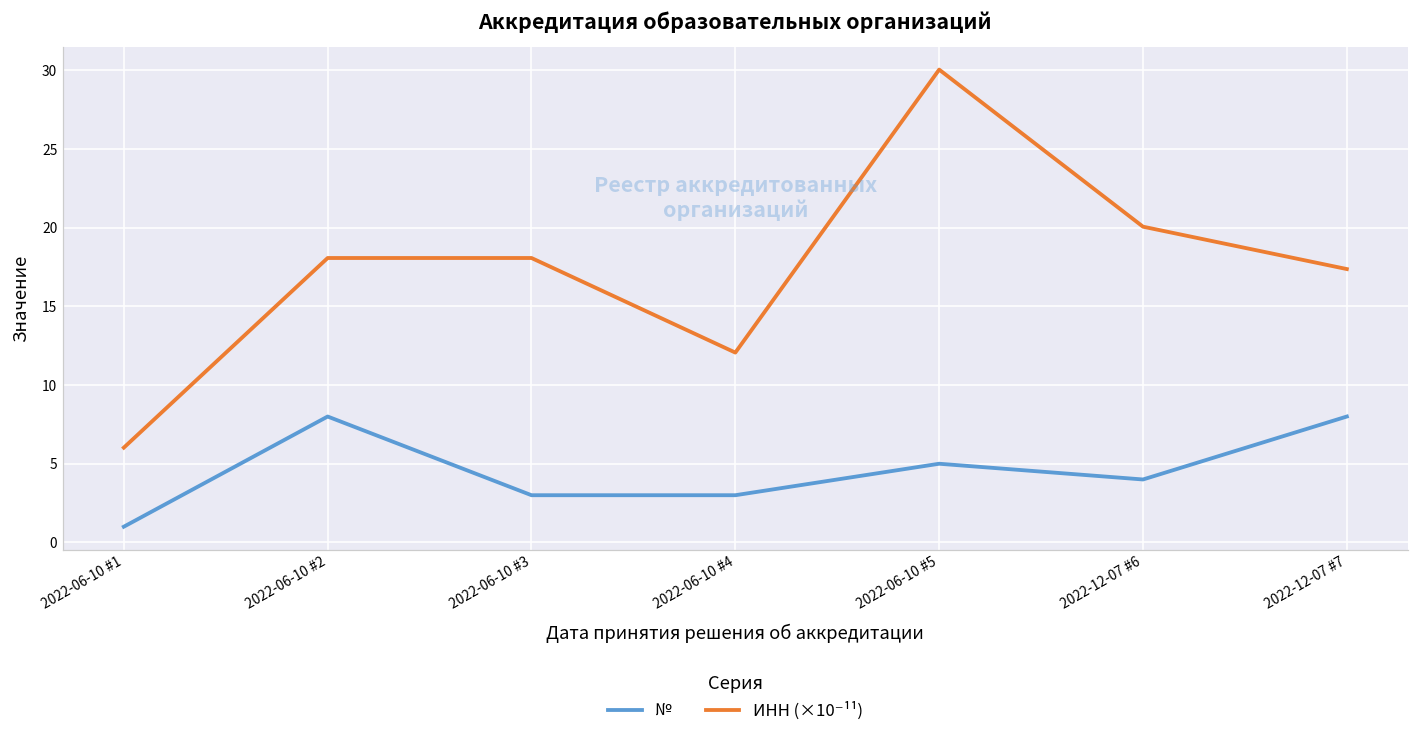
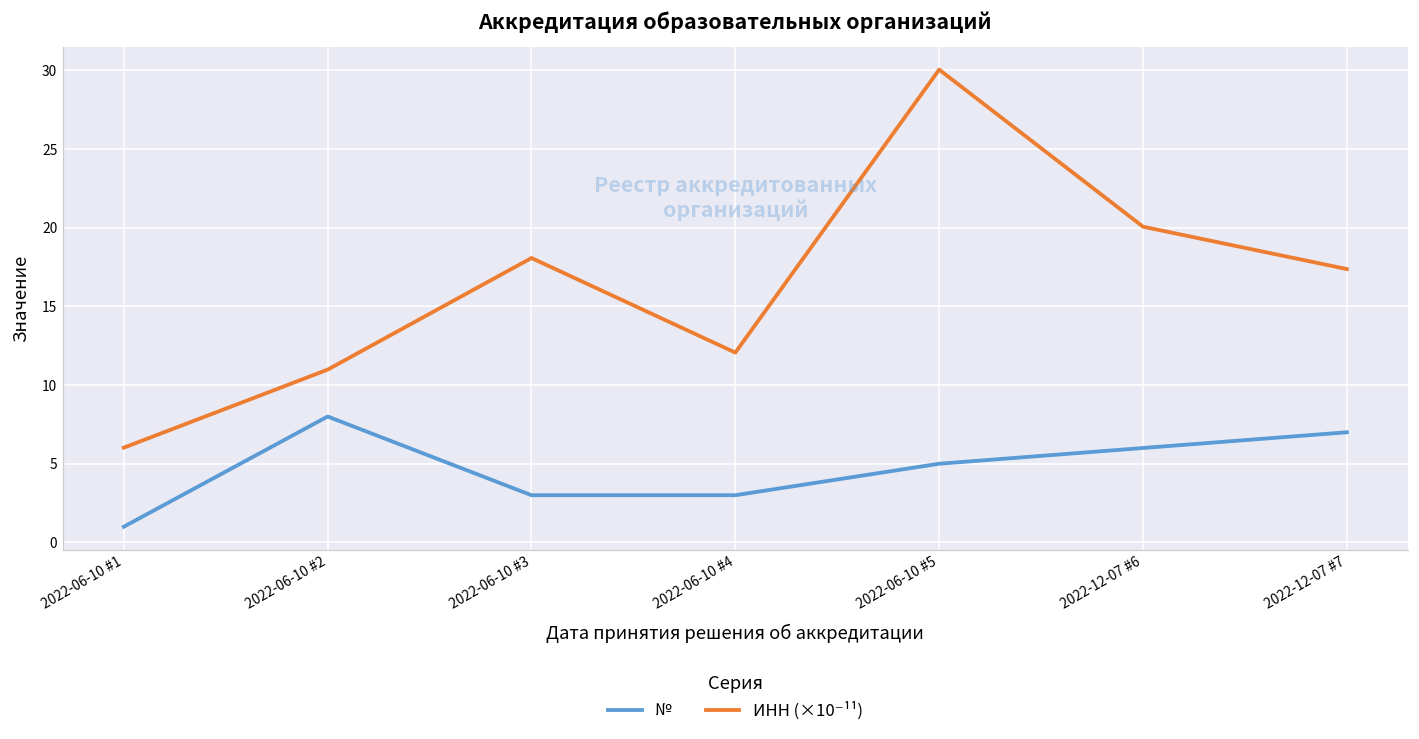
  {
    "№": {
      "2022-06-10 #1": 1,
      "2022-06-10 #2": 8,
      "2022-06-10 #3": 3,
      "2022-06-10 #4": 3,
      "2022-06-10 #5": 5,
-     "2022-12-07 #6": 4,
-     "2022-12-07 #7": 8
+     "2022-12-07 #6": 6,
+     "2022-12-07 #7": 7
    },
    "ИНН (×10⁻¹¹)": {
      "2022-06-10 #1": 6.0,
-     "2022-06-10 #2": 18.1,
+     "2022-06-10 #2": 11.0,
      "2022-06-10 #3": 18.1,
      "2022-06-10 #4": 12.1,
      "2022-06-10 #5": 30.0,
      "2022-12-07 #6": 20.1,
      "2022-12-07 #7": 17.4
    }
  }
